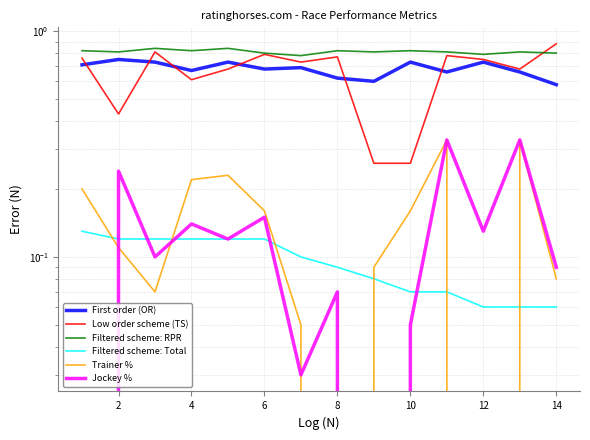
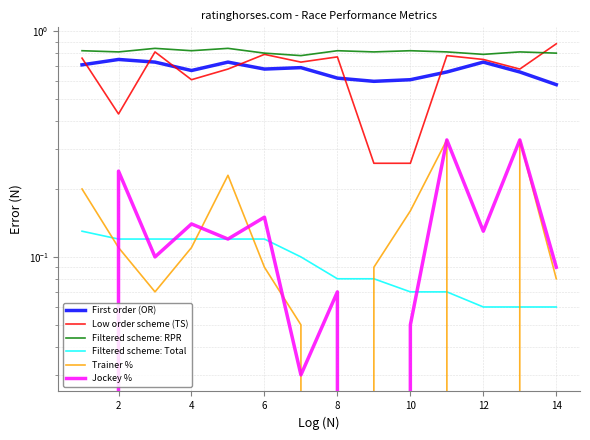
  {
    "First order (OR)": {
      "2": 0.75,
      "4": 0.67,
      "6": 0.68,
      "8": 0.62,
-     "10": 0.73,
+     "10": 0.61,
      "12": 0.73,
      "14": 0.58
    },
    "Low order scheme (TS)": {
      "2": 0.43,
      "4": 0.61,
      "8": 0.77,
      "10": 0.26,
      "12": 0.75,
      "14": 0.88
    },
    "Filtered scheme: RPR": {
      "2": 0.81,
      "4": 0.82,
      "8": 0.82,
      "10": 0.82,
      "12": 0.79,
      "14": 0.80
    },
    "Filtered scheme: Total": {
      "2": 0.12,
      "4": 0.12,
      "6": 0.12,
-     "8": 0.090,
+     "8": 0.080,
      "10": 0.070,
      "12": 0.060,
      "14": 0.060
    },
    "Trainer %": {
      "2": 0.11,
-     "4": 0.22,
-     "6": 0.16,
+     "4": 0.11,
+     "6": 0.090,
      "10": 0.16,
      "14": 0.080
    },
    "Jockey %": {
      "2": 0.24,
      "4": 0.14,
      "6": 0.15,
      "8": 0.070,
      "10": 0.050,
      "12": 0.13,
      "14": 0.090
    }
  }
